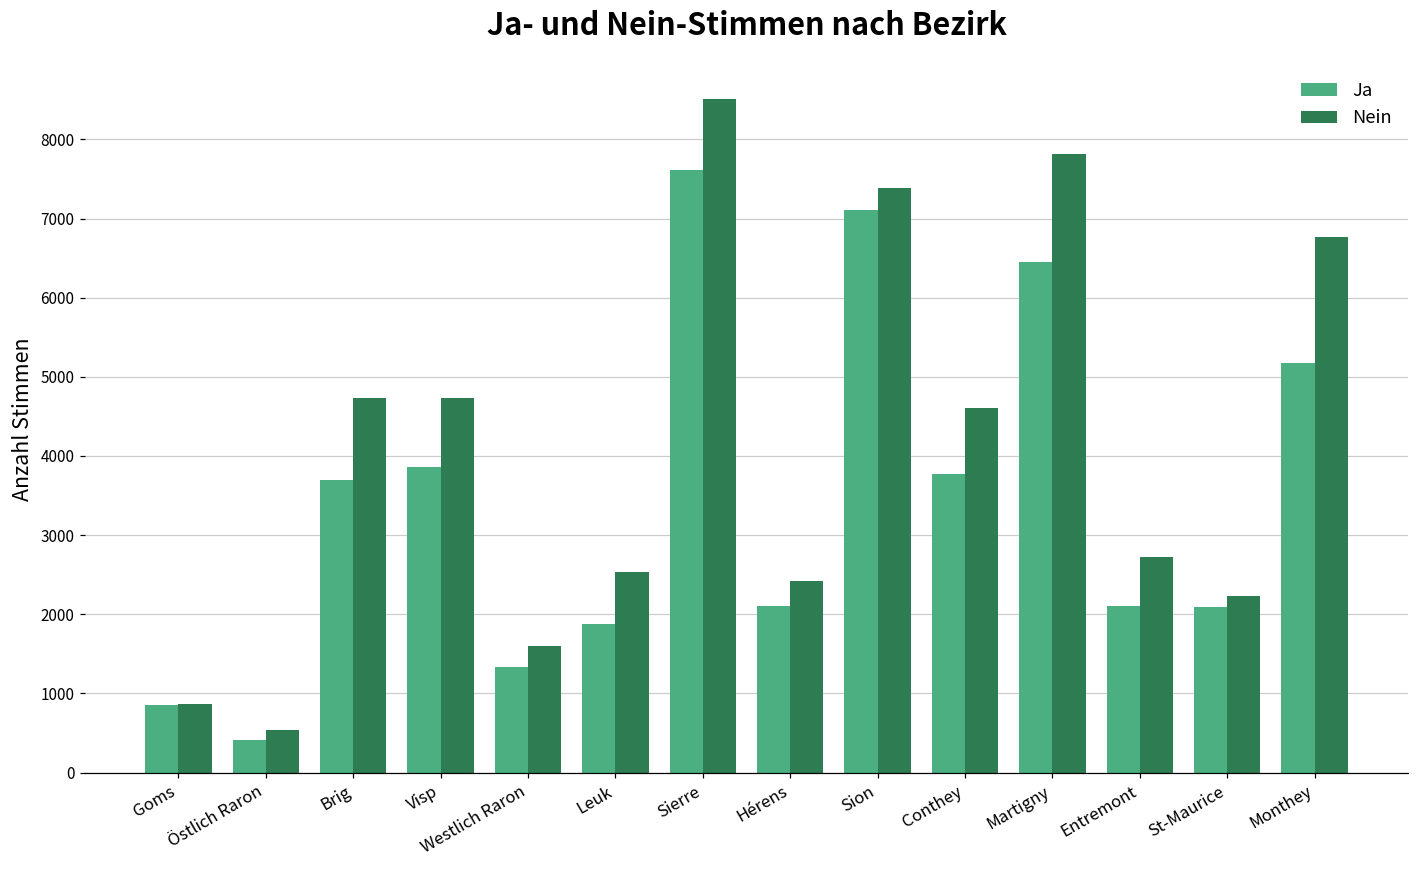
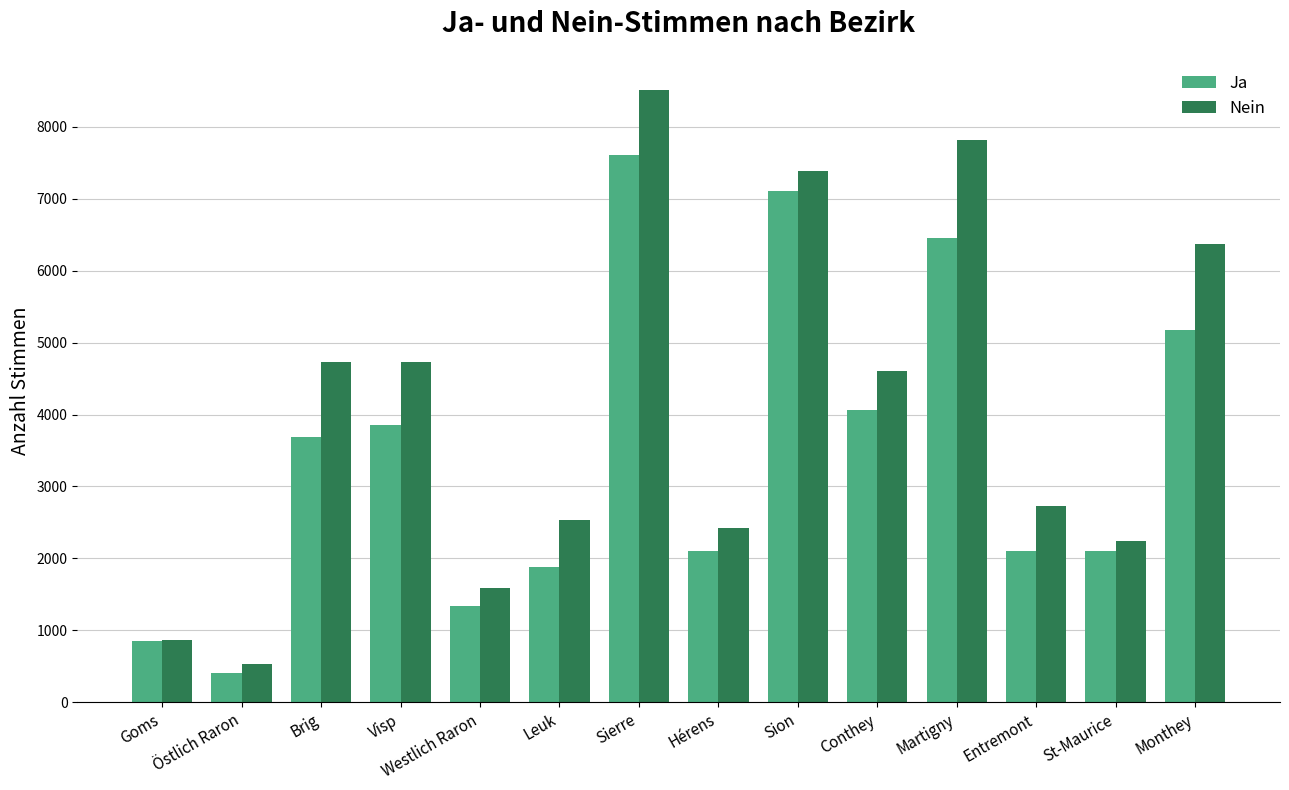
  {
    "Ja": {
      "Goms": 800,
      "Östlich Raron": 400,
      "Brig": 3700,
      "Visp": 3900,
      "Westlich Raron": 1300,
      "Leuk": 1900,
      "Sierre": 7600,
      "Hérens": 2100,
      "Sion": 7100,
-     "Conthey": 3800,
+     "Conthey": 4100,
      "Martigny": 6500,
      "Entremont": 2100,
      "St-Maurice": 2100,
      "Monthey": 5200
    },
    "Nein": {
      "Goms": 900,
      "Östlich Raron": 500,
      "Brig": 4700,
      "Visp": 4700,
      "Westlich Raron": 1600,
      "Leuk": 2500,
      "Sierre": 8500,
      "Hérens": 2400,
      "Sion": 7400,
      "Conthey": 4600,
      "Martigny": 7800,
      "Entremont": 2700,
      "St-Maurice": 2200,
-     "Monthey": 6800
+     "Monthey": 6400
    }
  }
